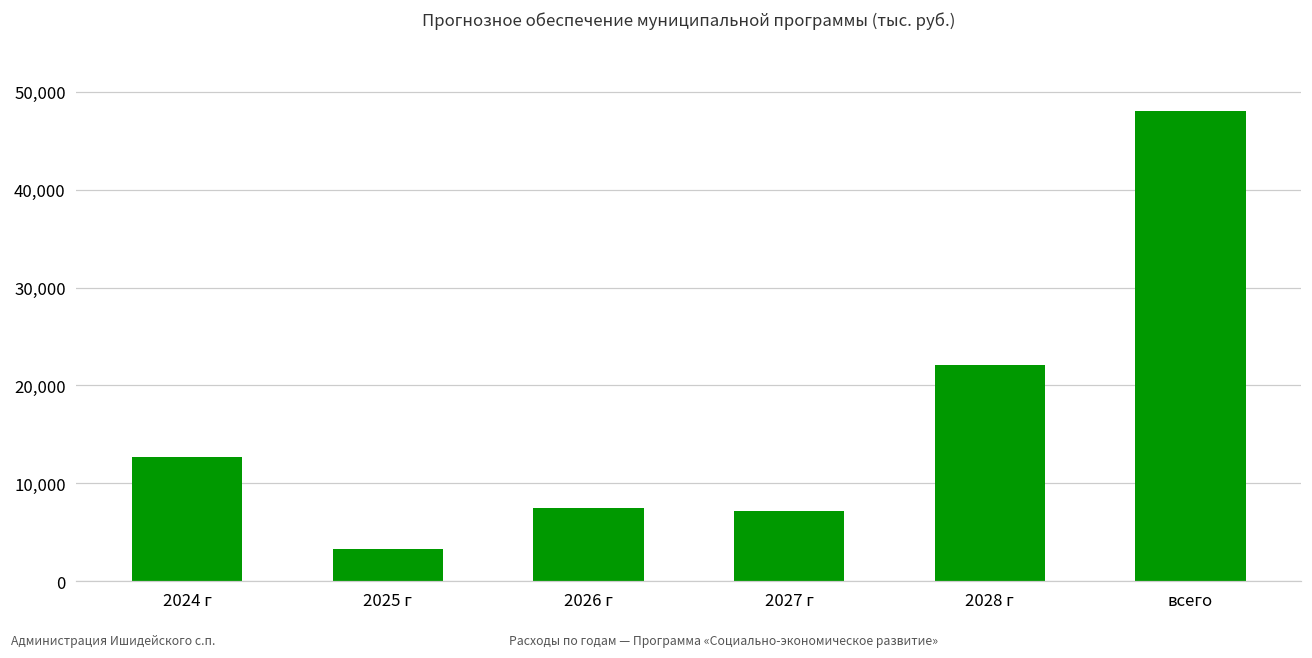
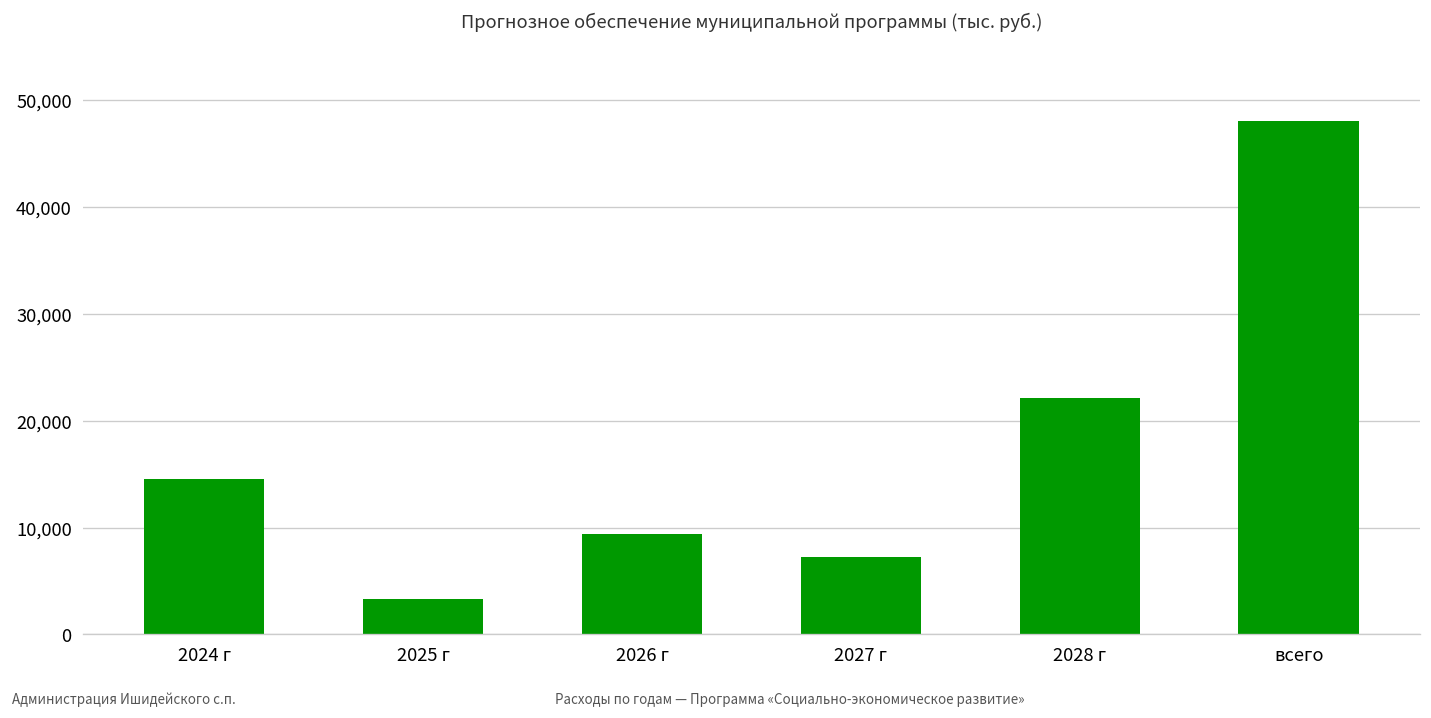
  {
-   "2024 г": "13,000",
+   "2024 г": "15,000",
    "2025 г": "3,000",
-   "2026 г": "7,000",
+   "2026 г": "9,000",
    "2027 г": "7,000",
    "2028 г": "22,000",
    "всего": "48,000"
  }
